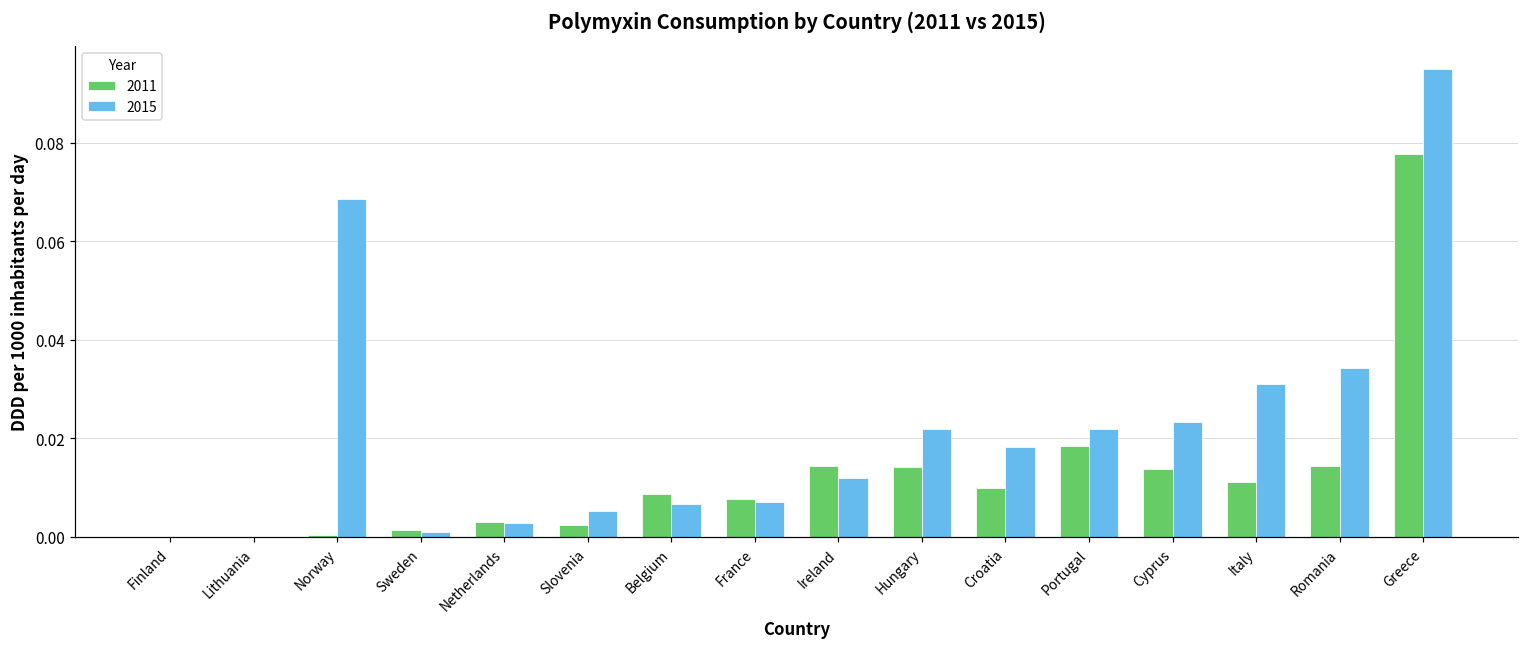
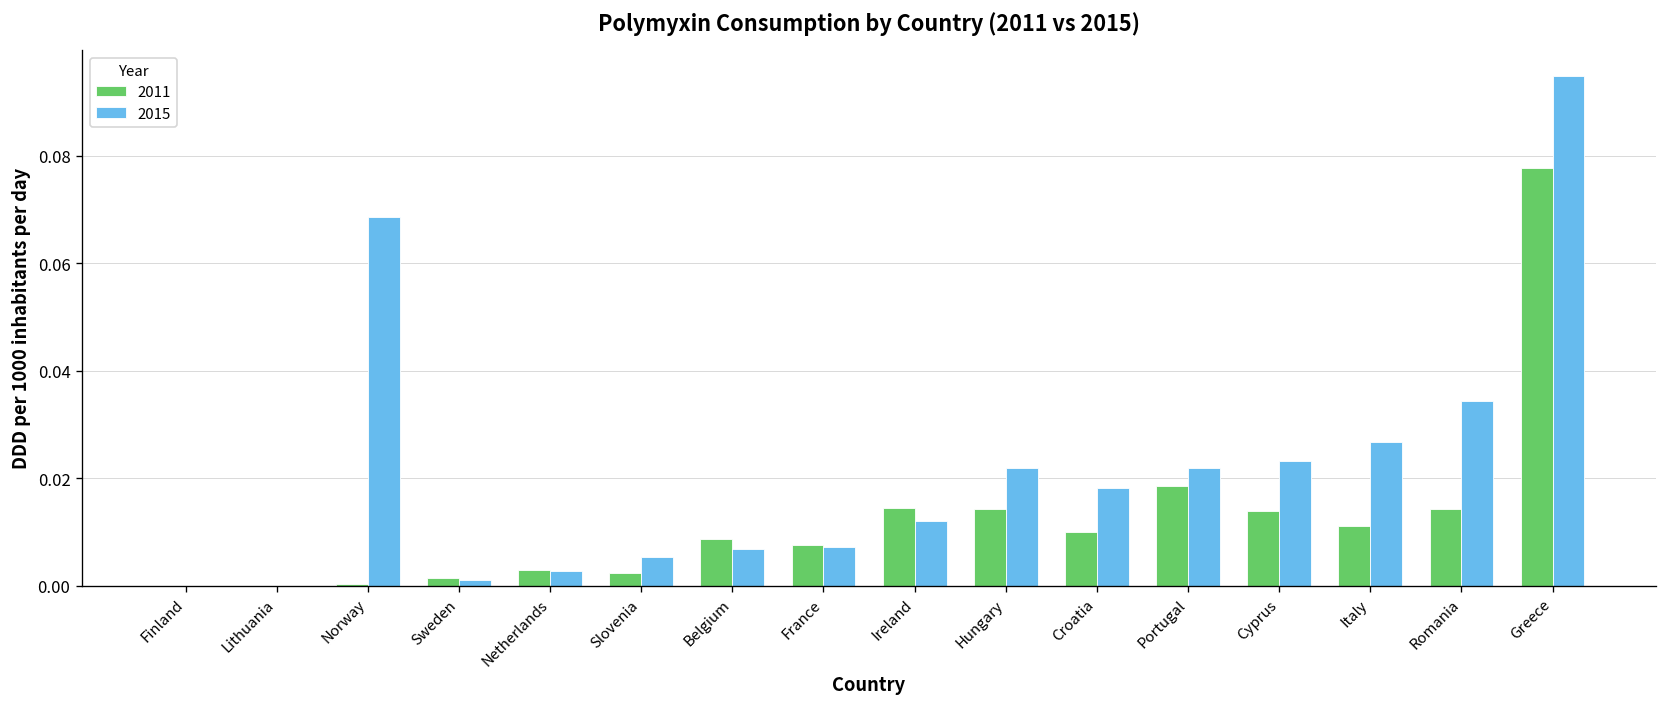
  {
    "2011": {
      "Finland": 0.000,
      "Lithuania": 0.000,
      "Sweden": 0.001,
      "Netherlands": 0.003,
      "Slovenia": 0.002,
      "Belgium": 0.009,
      "France": 0.008,
      "Ireland": 0.014,
      "Hungary": 0.014,
      "Croatia": 0.010,
      "Portugal": 0.018,
      "Cyprus": 0.014,
      "Italy": 0.011,
      "Romania": 0.014,
      "Greece": 0.078
    },
    "2015": {
      "Finland": 0.000,
      "Lithuania": 0.000,
      "Norway": 0.069,
      "Sweden": 0.001,
      "Netherlands": 0.003,
      "Slovenia": 0.005,
      "Belgium": 0.007,
      "France": 0.007,
      "Ireland": 0.012,
      "Hungary": 0.022,
      "Croatia": 0.018,
      "Portugal": 0.022,
      "Cyprus": 0.023,
-     "Italy": 0.031,
+     "Italy": 0.027,
      "Romania": 0.034,
      "Greece": 0.095
    }
  }
